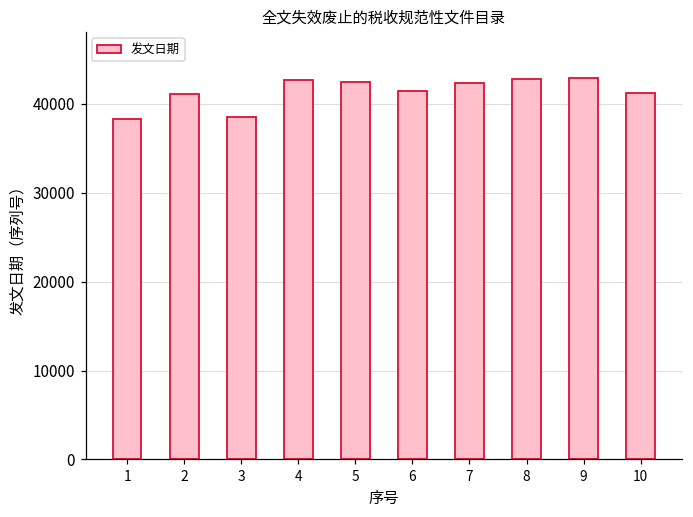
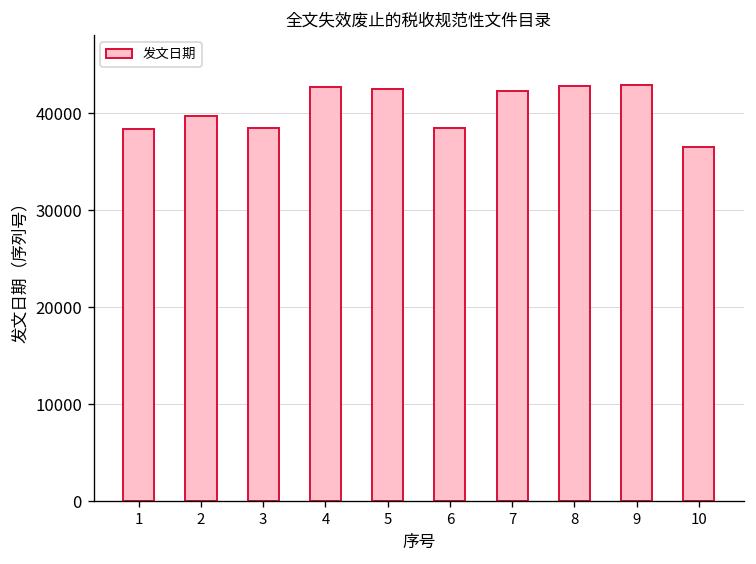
  {
    "1": 38000,
-   "2": 41000,
+   "2": 40000,
    "3": 38000,
    "4": 43000,
    "5": 43000,
-   "6": 41000,
+   "6": 38000,
    "7": 42000,
    "8": 43000,
    "9": 43000,
-   "10": 41000
+   "10": 36000
  }
